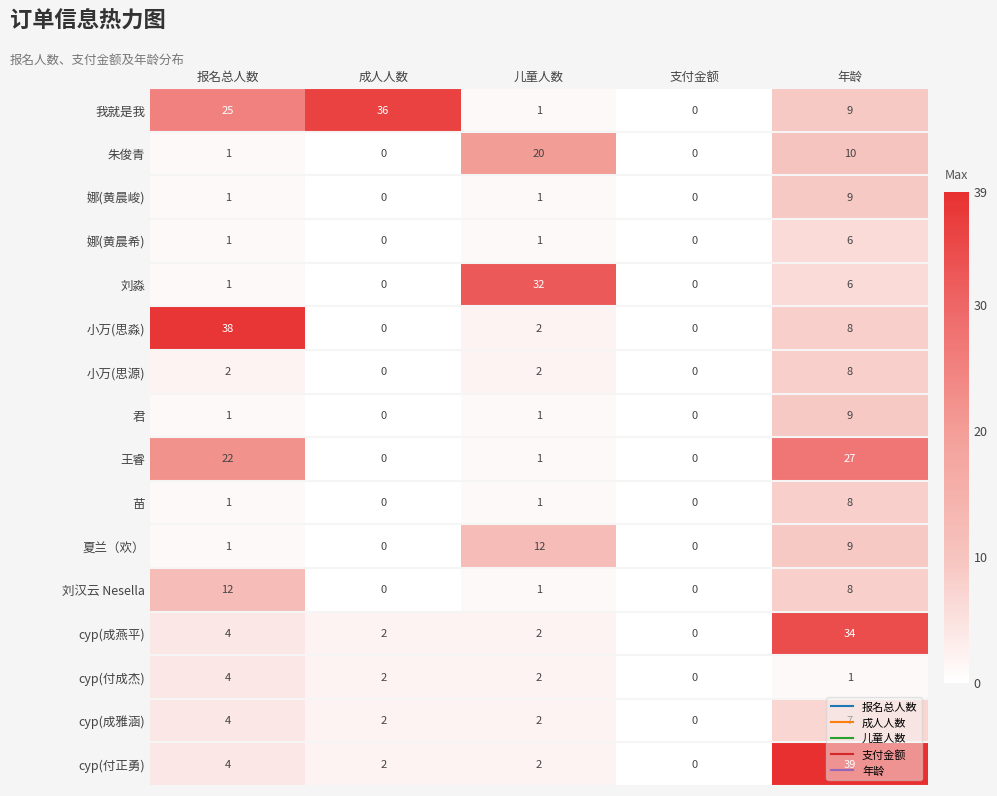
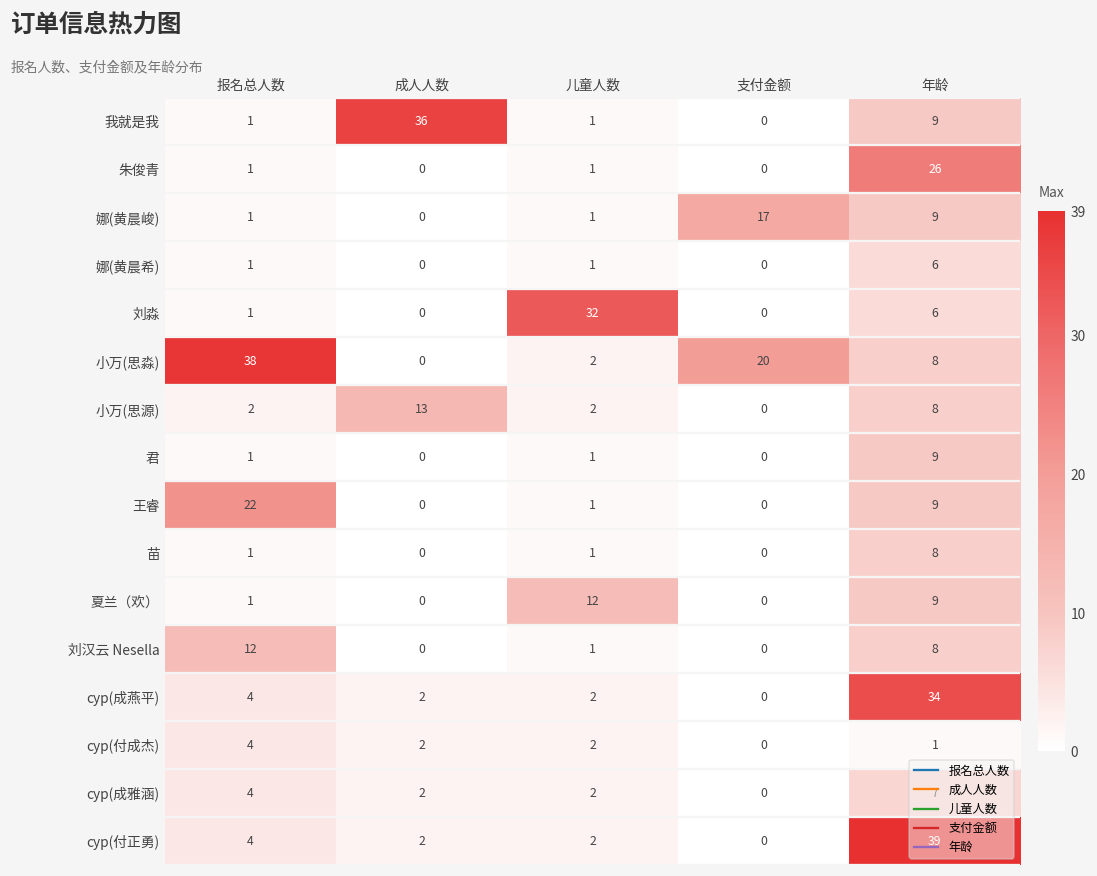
  {
    "我就是我": {
-     "报名总人数": 25,
+     "报名总人数": 1,
      "成人人数": 36,
      "儿童人数": 1,
      "支付金额": 0,
      "年龄": 9
    },
    "朱俊青": {
      "报名总人数": 1,
      "成人人数": 0,
-     "儿童人数": 20,
+     "儿童人数": 1,
      "支付金额": 0,
-     "年龄": 10
+     "年龄": 26
    },
    "娜(黄晨峻)": {
      "报名总人数": 1,
      "成人人数": 0,
      "儿童人数": 1,
-     "支付金额": 0,
+     "支付金额": 17,
      "年龄": 9
    },
    "娜(黄晨希)": {
      "报名总人数": 1,
      "成人人数": 0,
      "儿童人数": 1,
      "支付金额": 0,
      "年龄": 6
    },
    "刘淼": {
      "报名总人数": 1,
      "成人人数": 0,
      "儿童人数": 32,
      "支付金额": 0,
      "年龄": 6
    },
    "小万(思淼)": {
      "报名总人数": 38,
      "成人人数": 0,
      "儿童人数": 2,
-     "支付金额": 0,
+     "支付金额": 20,
      "年龄": 8
    },
    "小万(思源)": {
      "报名总人数": 2,
-     "成人人数": 0,
+     "成人人数": 13,
      "儿童人数": 2,
      "支付金额": 0,
      "年龄": 8
    },
    "君": {
      "报名总人数": 1,
      "成人人数": 0,
      "儿童人数": 1,
      "支付金额": 0,
      "年龄": 9
    },
    "王睿": {
      "报名总人数": 22,
      "成人人数": 0,
      "儿童人数": 1,
      "支付金额": 0,
-     "年龄": 27
+     "年龄": 9
    },
    "苗": {
      "报名总人数": 1,
      "成人人数": 0,
      "儿童人数": 1,
      "支付金额": 0,
      "年龄": 8
    },
    "夏兰（欢）": {
      "报名总人数": 1,
      "成人人数": 0,
      "儿童人数": 12,
      "支付金额": 0,
      "年龄": 9
    },
    "刘汉云 Nesella": {
      "报名总人数": 12,
      "成人人数": 0,
      "儿童人数": 1,
      "支付金额": 0,
      "年龄": 8
    },
    "cyp(成燕平)": {
      "报名总人数": 4,
      "成人人数": 2,
      "儿童人数": 2,
      "支付金额": 0,
      "年龄": 34
    },
    "cyp(付成杰)": {
      "报名总人数": 4,
      "成人人数": 2,
      "儿童人数": 2,
      "支付金额": 0,
      "年龄": 1
    },
    "cyp(成雅涵)": {
      "报名总人数": 4,
      "成人人数": 2,
      "儿童人数": 2,
      "支付金额": 0
    },
    "cyp(付正勇)": {
      "报名总人数": 4,
      "成人人数": 2,
      "儿童人数": 2,
      "支付金额": 0
    }
  }
